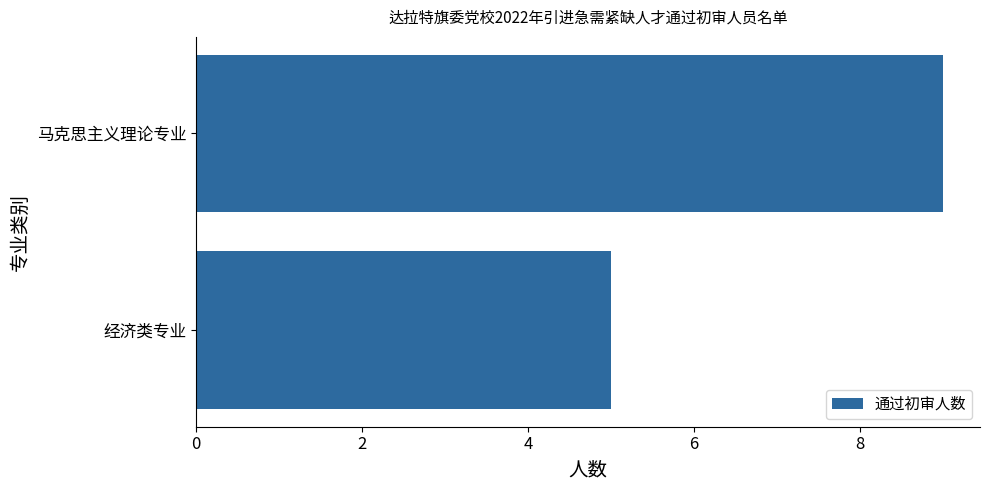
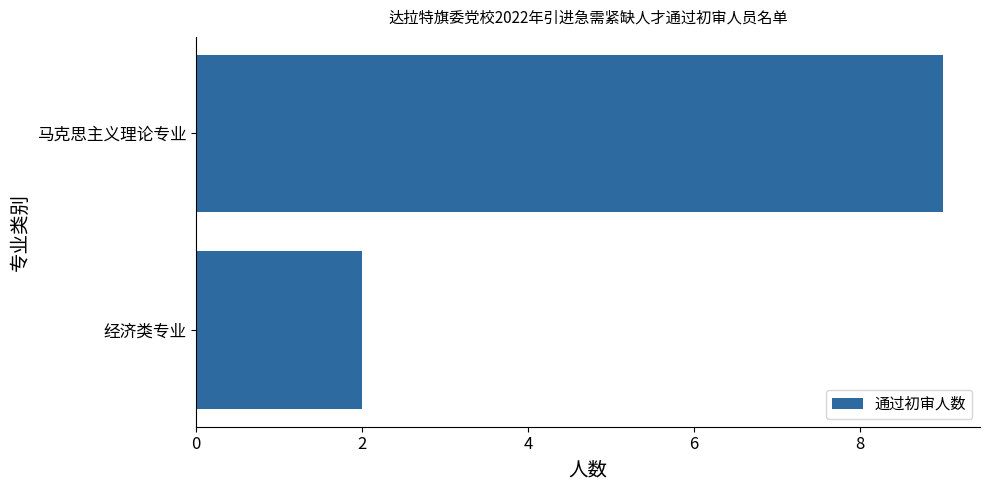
  {
    "马克思主义理论专业": 9,
-   "经济类专业": 5
+   "经济类专业": 2
  }
